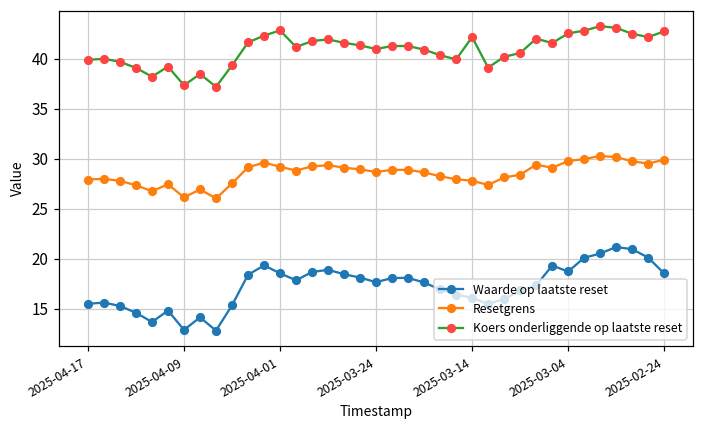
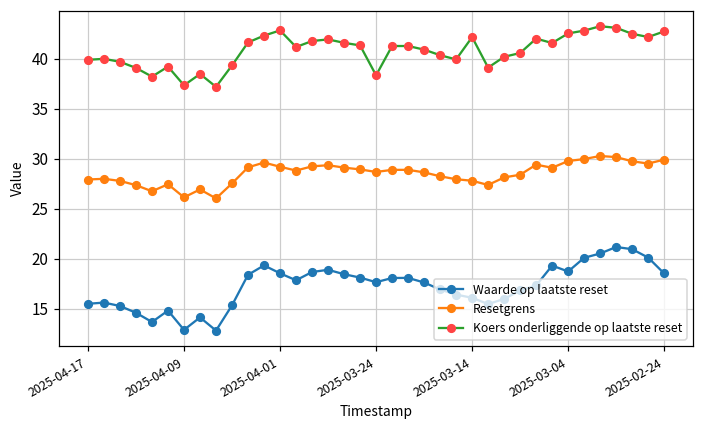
  {
    "Waarde op laatste reset": {
      "2025-04-17": 16,
      "2025-04-09": 13,
      "2025-04-01": 19,
      "2025-03-24": 18,
      "2025-03-04": 19,
      "2025-02-24": 19
    },
    "Resetgrens": {
      "2025-04-17": 28,
      "2025-04-09": 26,
      "2025-04-01": 29,
      "2025-03-24": 29,
      "2025-03-14": 28,
      "2025-03-04": 30,
      "2025-02-24": 30
    },
    "Koers onderliggende op laatste reset": {
      "2025-04-17": 40,
      "2025-04-09": 37,
      "2025-04-01": 43,
-     "2025-03-24": 41,
+     "2025-03-24": 38,
      "2025-03-14": 42,
      "2025-03-04": 43,
      "2025-02-24": 43
    }
  }
